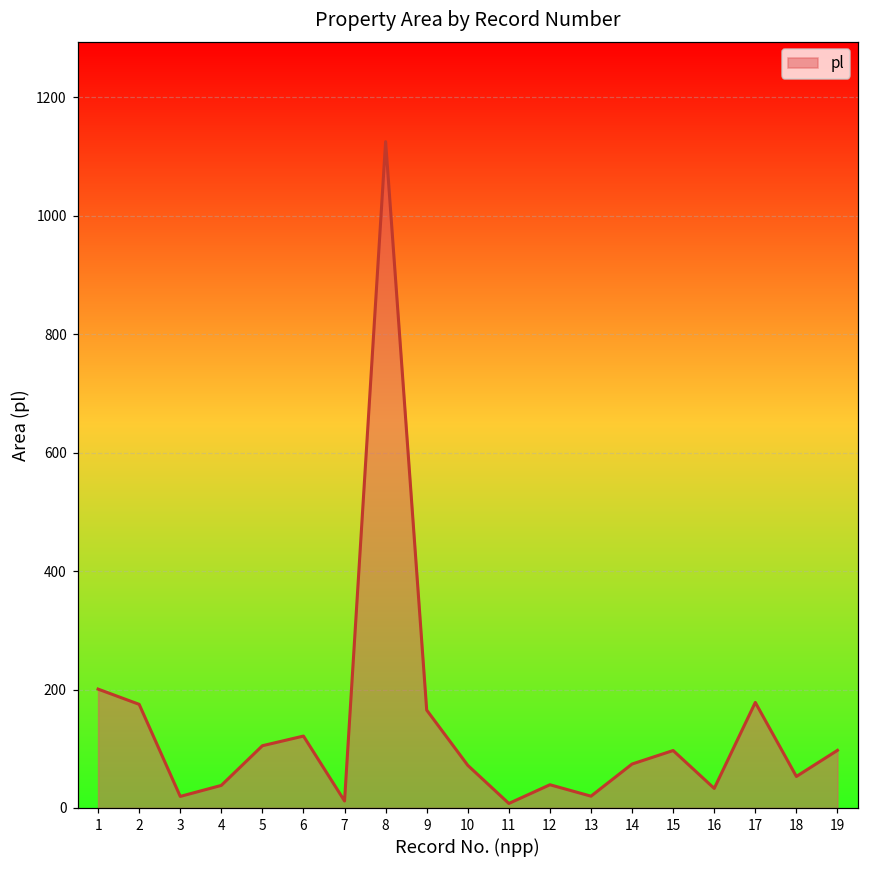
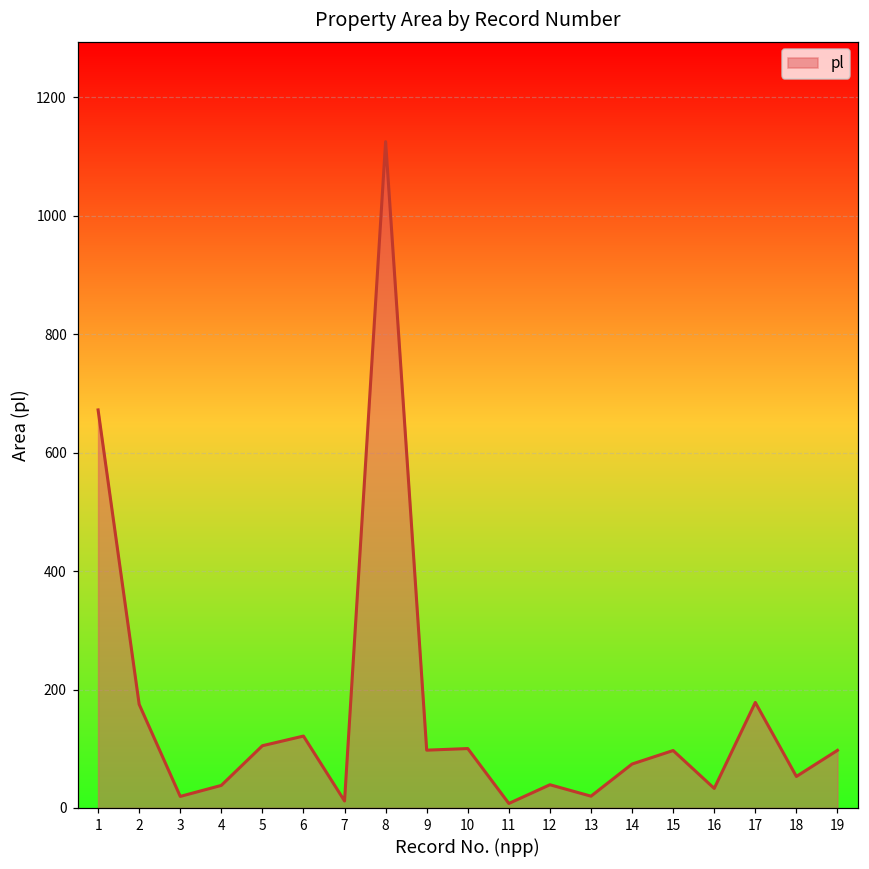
  {
-   "1": 200,
+   "1": 670,
    "2": 180,
    "3": 20,
    "4": 40,
    "5": 110,
    "6": 120,
    "7": 10,
    "8": 1130,
-   "9": 170,
-   "10": 70,
+   "9": 100,
+   "10": 100,
    "11": 10,
    "12": 40,
    "13": 20,
    "14": 70,
    "15": 100,
    "16": 30,
    "17": 180,
    "18": 50,
    "19": 100
  }
